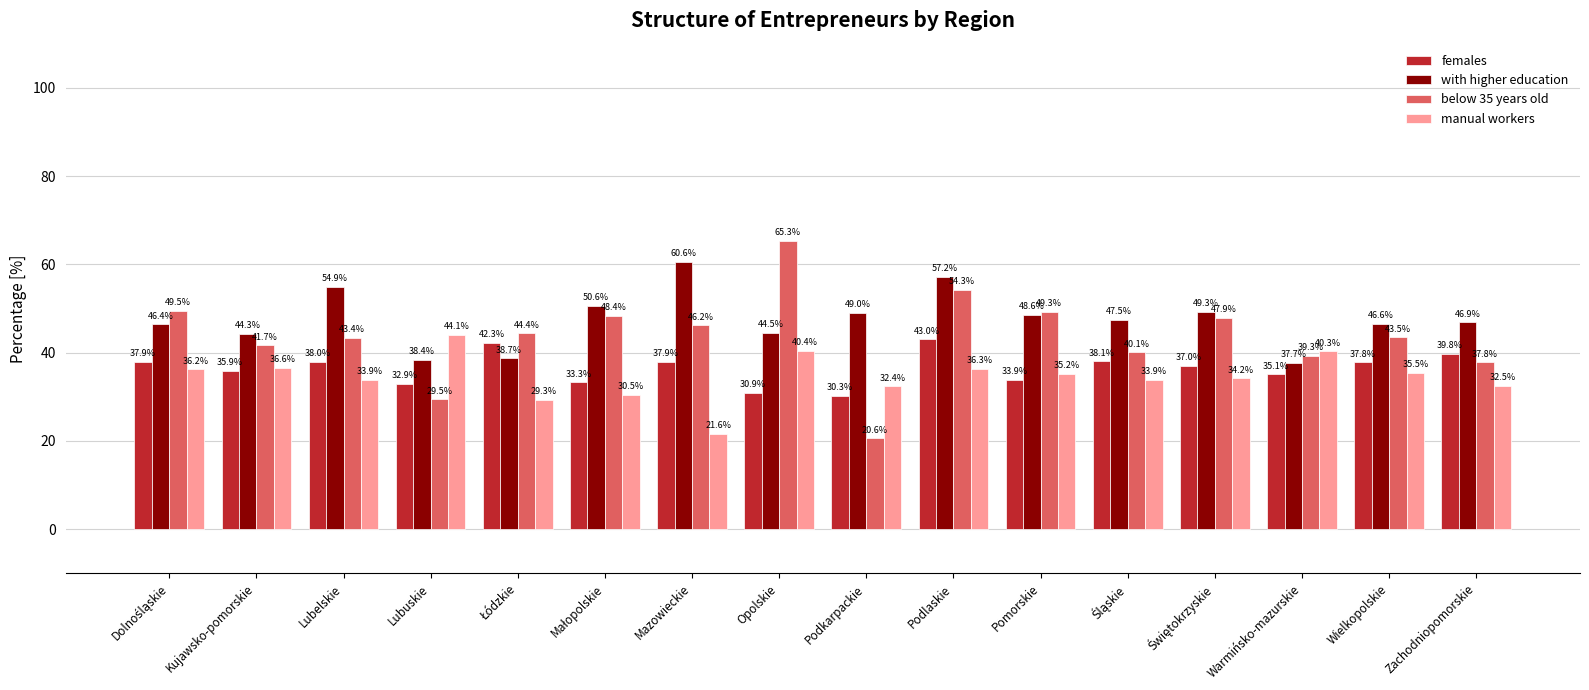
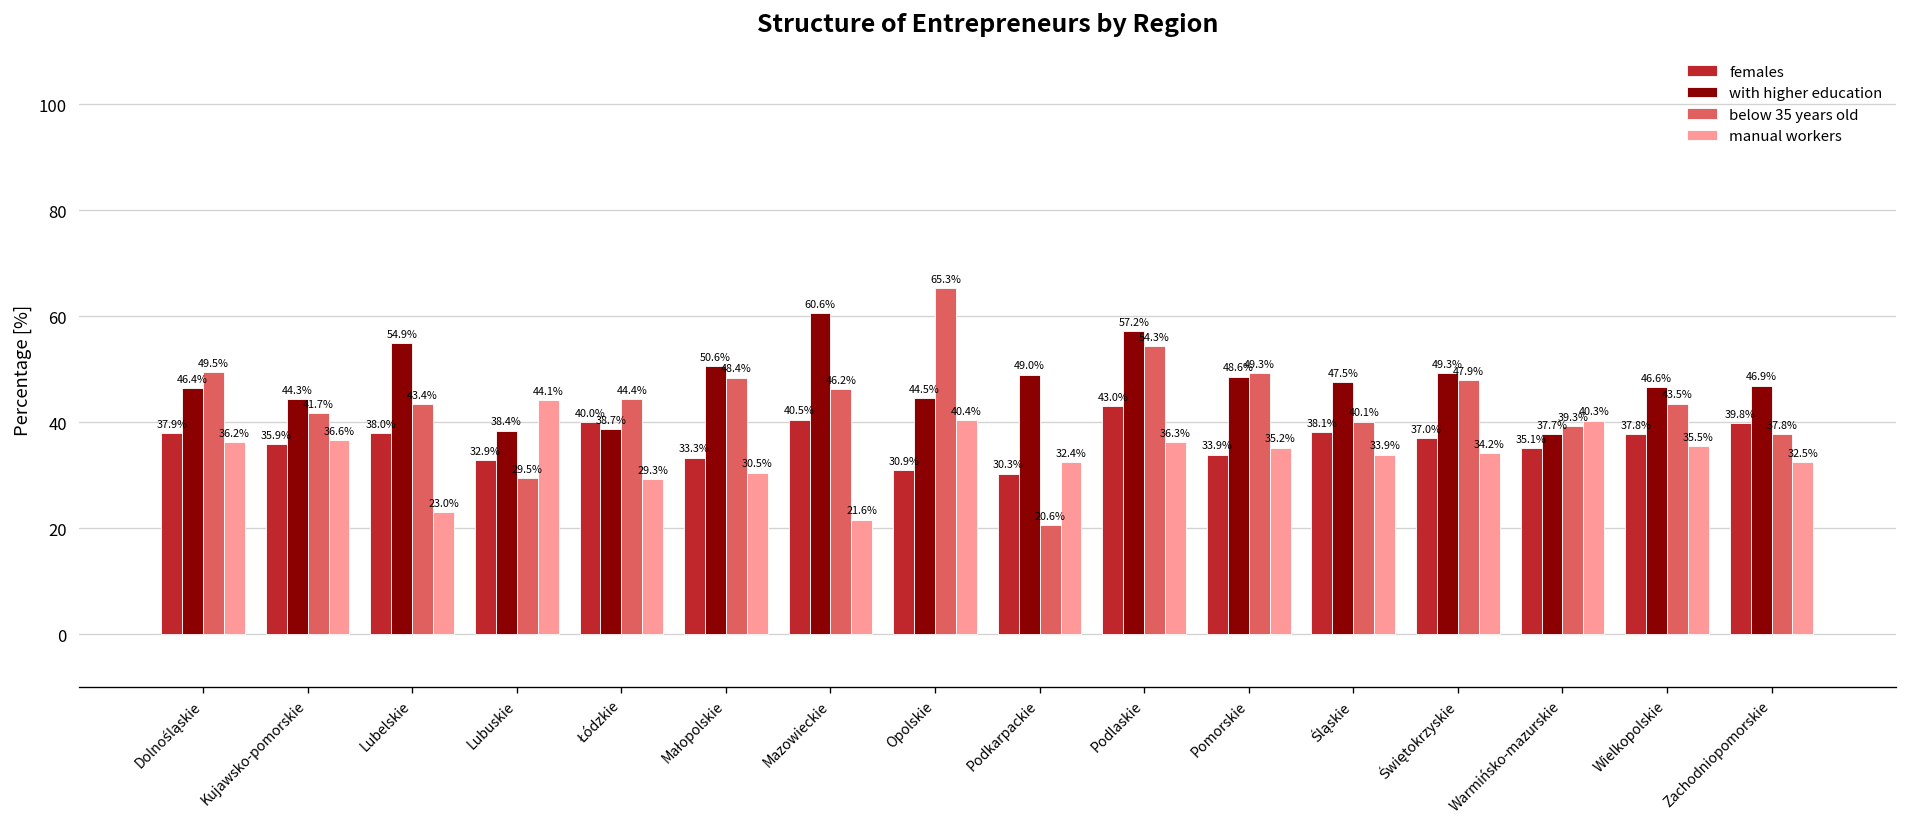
  {
    "females": {
      "Dolnośląskie": "37.9%",
      "Kujawsko-pomorskie": "35.9%",
      "Lubelskie": "38.0%",
      "Lubuskie": "32.9%",
-     "Łódzkie": "42.3%",
+     "Łódzkie": "40.0%",
      "Małopolskie": "33.3%",
-     "Mazowieckie": "37.9%",
+     "Mazowieckie": "40.5%",
      "Opolskie": "30.9%",
      "Podkarpackie": "30.3%",
      "Podlaskie": "43.0%",
      "Pomorskie": "33.9%",
      "Śląskie": "38.1%",
      "Świętokrzyskie": "37.0%",
      "Warmińsko-mazurskie": "35.1%",
      "Wielkopolskie": "37.8%",
      "Zachodniopomorskie": "39.8%"
    },
    "with higher education": {
      "Dolnośląskie": "46.4%",
      "Kujawsko-pomorskie": "44.3%",
      "Lubelskie": "54.9%",
      "Lubuskie": "38.4%",
      "Łódzkie": "38.7%",
      "Małopolskie": "50.6%",
      "Mazowieckie": "60.6%",
      "Opolskie": "44.5%",
      "Podkarpackie": "49.0%",
      "Podlaskie": "57.2%",
      "Śląskie": "47.5%",
      "Świętokrzyskie": "49.3%",
      "Warmińsko-mazurskie": "37.7%",
      "Wielkopolskie": "46.6%",
      "Zachodniopomorskie": "46.9%"
    },
    "below 35 years old": {
      "Dolnośląskie": "49.5%",
      "Kujawsko-pomorskie": "41.7%",
      "Lubelskie": "43.4%",
      "Lubuskie": "29.5%",
      "Łódzkie": "44.4%",
      "Małopolskie": "48.4%",
      "Mazowieckie": "46.2%",
      "Opolskie": "65.3%",
      "Podkarpackie": "20.6%",
      "Podlaskie": "54.3%",
      "Śląskie": "40.1%",
      "Świętokrzyskie": "47.9%",
      "Wielkopolskie": "43.5%",
      "Zachodniopomorskie": "37.8%"
    },
    "manual workers": {
      "Dolnośląskie": "36.2%",
      "Kujawsko-pomorskie": "36.6%",
-     "Lubelskie": "33.9%",
+     "Lubelskie": "23.0%",
      "Lubuskie": "44.1%",
      "Łódzkie": "29.3%",
      "Małopolskie": "30.5%",
      "Mazowieckie": "21.6%",
      "Opolskie": "40.4%",
      "Podkarpackie": "32.4%",
      "Podlaskie": "36.3%",
      "Pomorskie": "35.2%",
      "Śląskie": "33.9%",
      "Świętokrzyskie": "34.2%",
      "Wielkopolskie": "35.5%",
      "Zachodniopomorskie": "32.5%"
    }
  }
